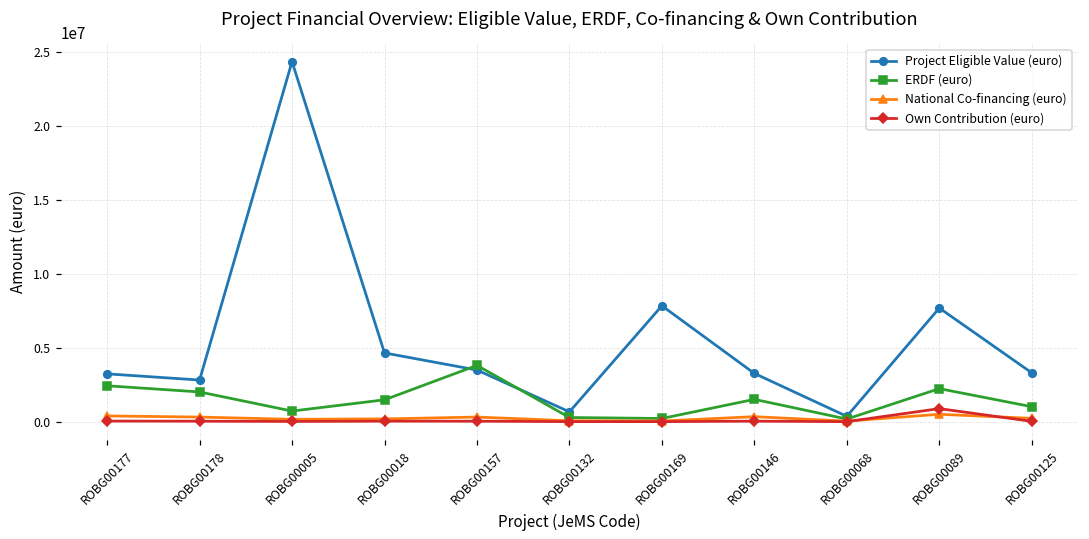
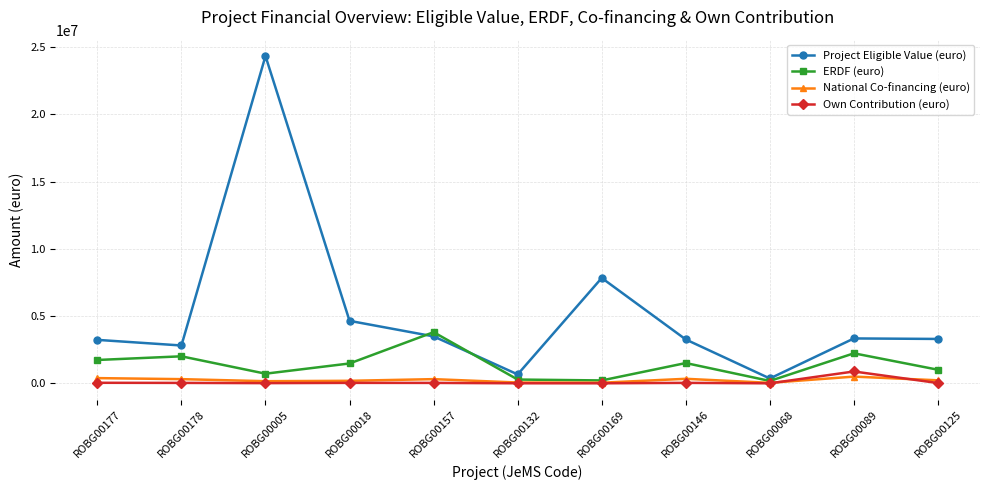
  {
    "Project Eligible Value (euro)": {
      "ROBG00177": 3200000,
      "ROBG00178": 2800000,
      "ROBG00005": 24300000,
      "ROBG00018": 4600000,
      "ROBG00157": 3500000,
      "ROBG00132": 700000,
      "ROBG00169": 7800000,
      "ROBG00146": 3300000,
-     "ROBG00089": 7700000,
+     "ROBG00089": 3300000,
      "ROBG00125": 3300000
    },
    "ERDF (euro)": {
-     "ROBG00177": 2400000,
+     "ROBG00177": 1700000,
      "ROBG00178": 2000000,
      "ROBG00005": 700000,
      "ROBG00018": 1500000,
      "ROBG00157": 3800000,
      "ROBG00132": 300000,
      "ROBG00146": 1500000,
      "ROBG00089": 2200000,
      "ROBG00125": 1000000
    },
    "National Co-financing (euro)": {
      "ROBG00177": 400000,
      "ROBG00178": 300000,
      "ROBG00157": 300000,
      "ROBG00146": 300000,
      "ROBG00089": 500000,
      "ROBG00125": 200000
    },
    "Own Contribution (euro)": {
      "ROBG00177": 0,
      "ROBG00178": 0,
      "ROBG00157": 0,
      "ROBG00146": 0,
      "ROBG00089": 900000,
      "ROBG00125": 0
    }
  }
